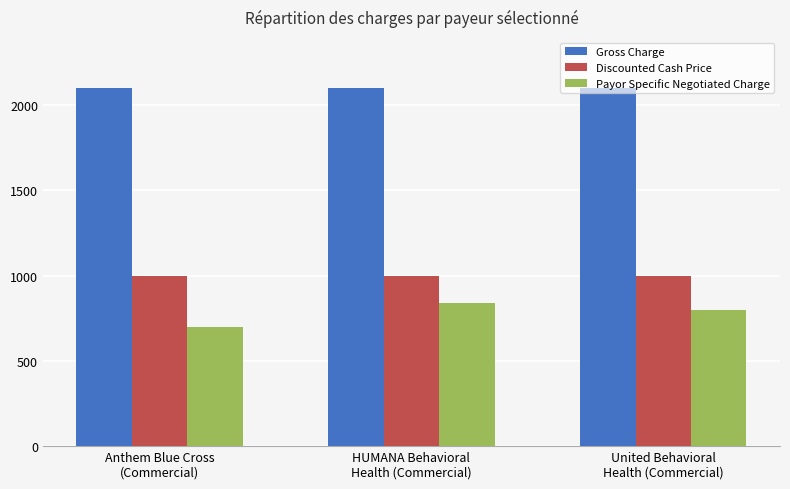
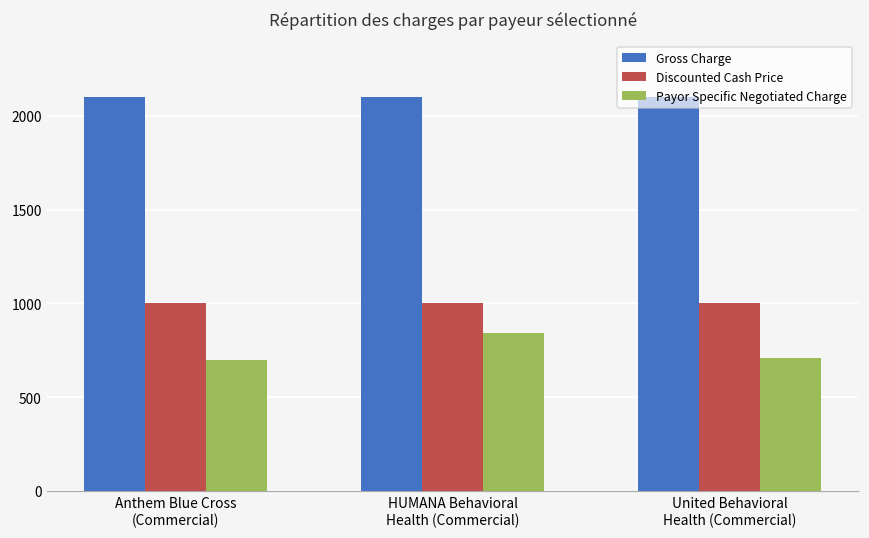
  {
    "Gross Charge": {
      "Anthem Blue Cross (Commercial)": 2100,
      "HUMANA Behavioral Health (Commercial)": 2100
    },
    "Discounted Cash Price": {
      "Anthem Blue Cross (Commercial)": 1000,
      "HUMANA Behavioral Health (Commercial)": 1000,
      "United Behavioral Health (Commercial)": 1000
    },
    "Payor Specific Negotiated Charge": {
      "Anthem Blue Cross (Commercial)": 700,
      "HUMANA Behavioral Health (Commercial)": 840,
-     "United Behavioral Health (Commercial)": 800
+     "United Behavioral Health (Commercial)": 710
    }
  }
